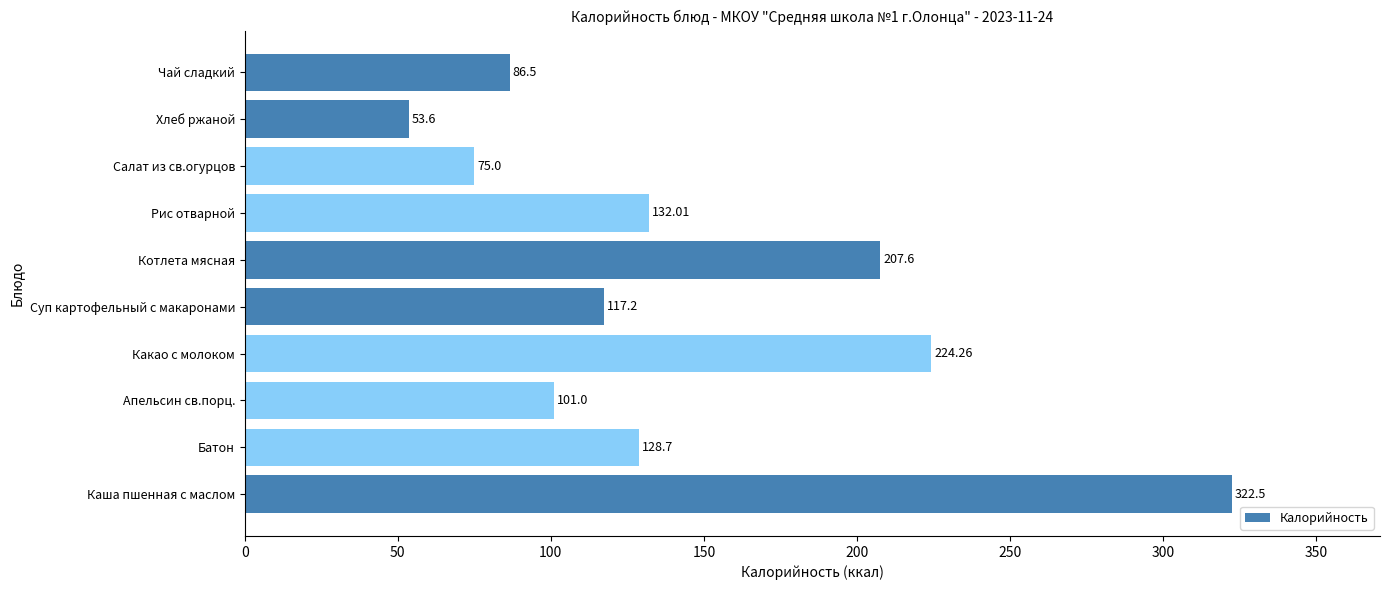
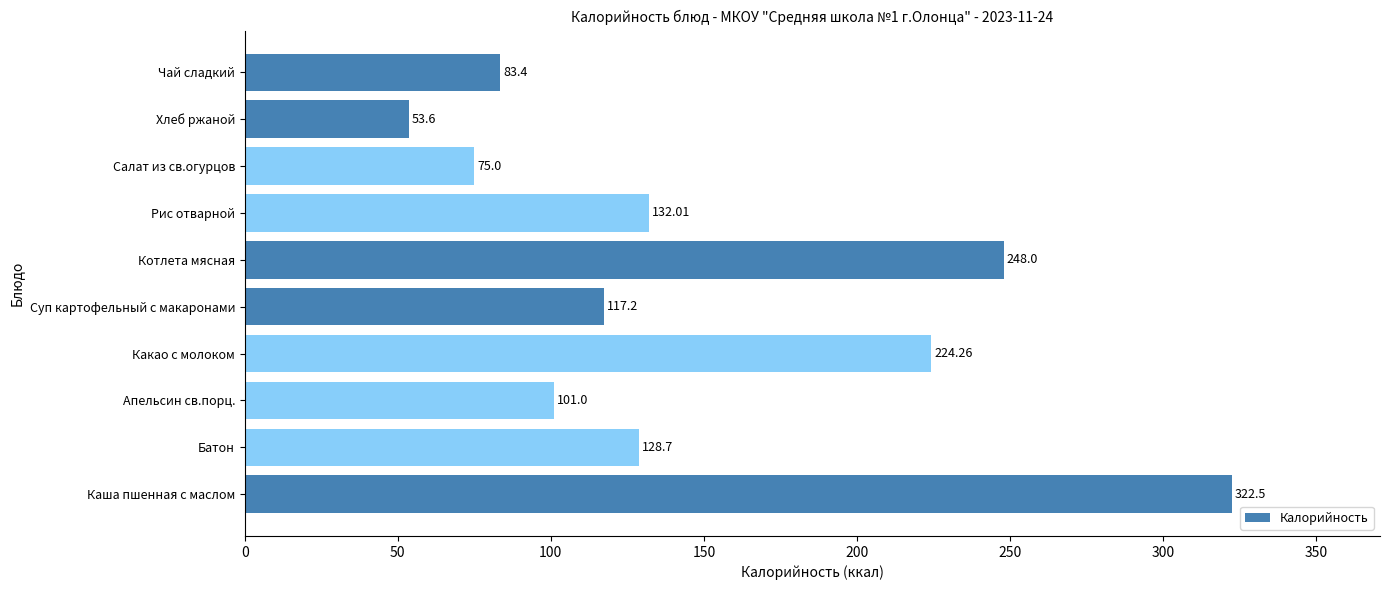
  {
-   "Чай сладкий": 86.5,
+   "Чай сладкий": 83.4,
    "Хлеб ржаной": 53.6,
    "Салат из св.огурцов": 75.0,
    "Рис отварной": 132.01,
-   "Котлета мясная": 207.6,
+   "Котлета мясная": 248.0,
    "Суп картофельный с макаронами": 117.2,
    "Какао с молоком": 224.26,
    "Апельсин св.порц.": 101.0,
    "Батон": 128.7,
    "Каша пшенная с маслом": 322.5
  }
